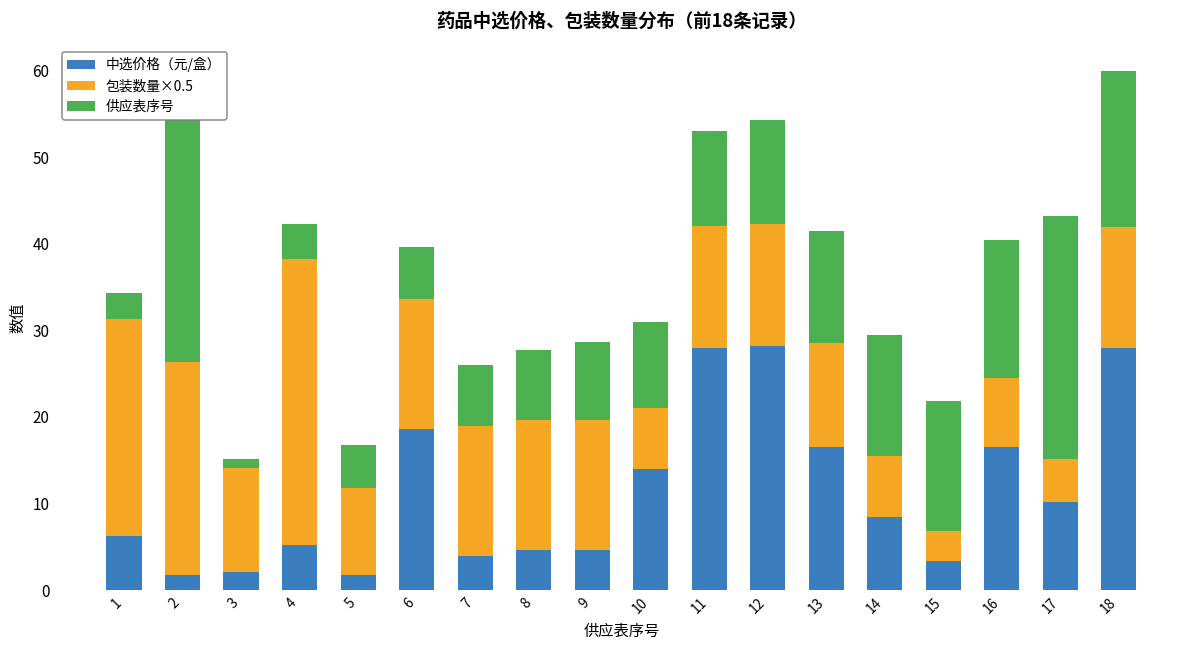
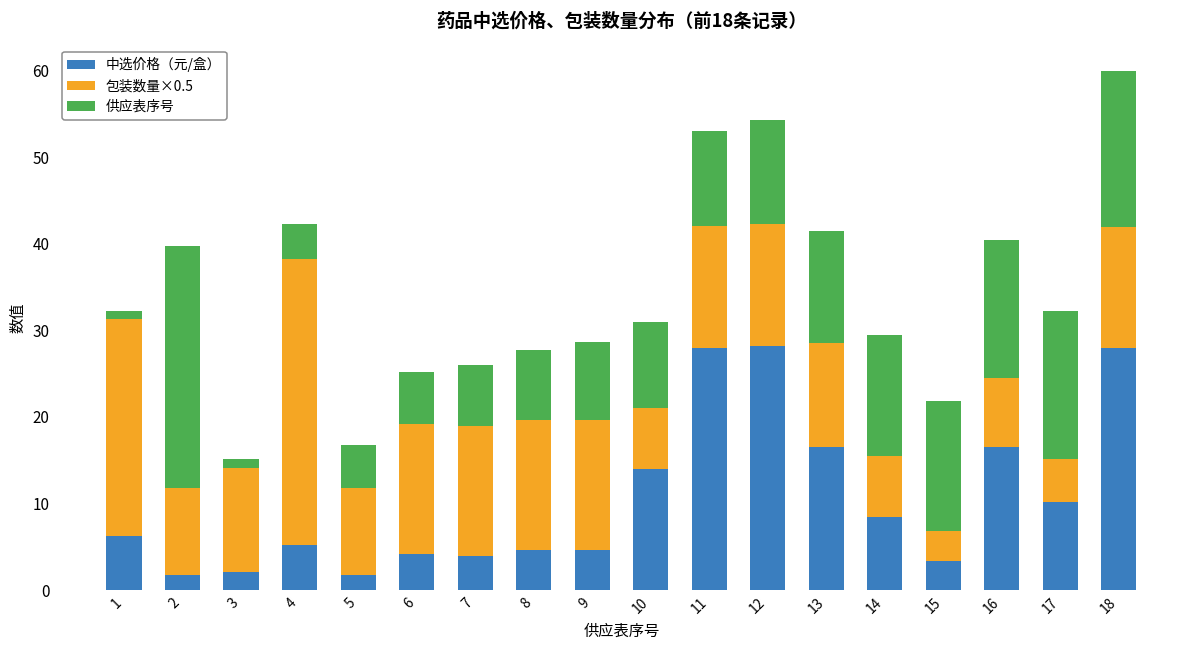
  {
    "中选价格（元/盒）": {
      "1": 6,
      "2": 2,
      "3": 2,
      "4": 5,
      "5": 2,
-     "6": 19,
+     "6": 4,
      "7": 4,
      "8": 5,
      "9": 5,
      "10": 14,
      "11": 28,
      "12": 28,
      "13": 17,
      "14": 8,
      "15": 3,
      "16": 16,
      "17": 10,
      "18": 28
    },
    "包装数量×0.5": {
      "1": 25,
-     "2": 25,
+     "2": 10,
      "3": 12,
      "4": 33,
      "5": 10,
      "6": 15,
      "7": 15,
      "8": 15,
      "9": 15,
      "10": 7,
      "11": 14,
      "12": 14,
      "13": 12,
      "14": 7,
      "15": 4,
      "16": 8,
      "17": 5,
      "18": 14
    },
    "供应表序号": {
-     "1": 3,
+     "1": 1,
      "2": 28,
      "3": 1,
      "4": 4,
      "5": 5,
      "6": 6,
      "7": 7,
      "8": 8,
      "9": 9,
      "10": 10,
      "11": 11,
      "12": 12,
      "13": 13,
      "14": 14,
      "15": 15,
      "16": 16,
-     "17": 28,
+     "17": 17,
      "18": 18
    }
  }
